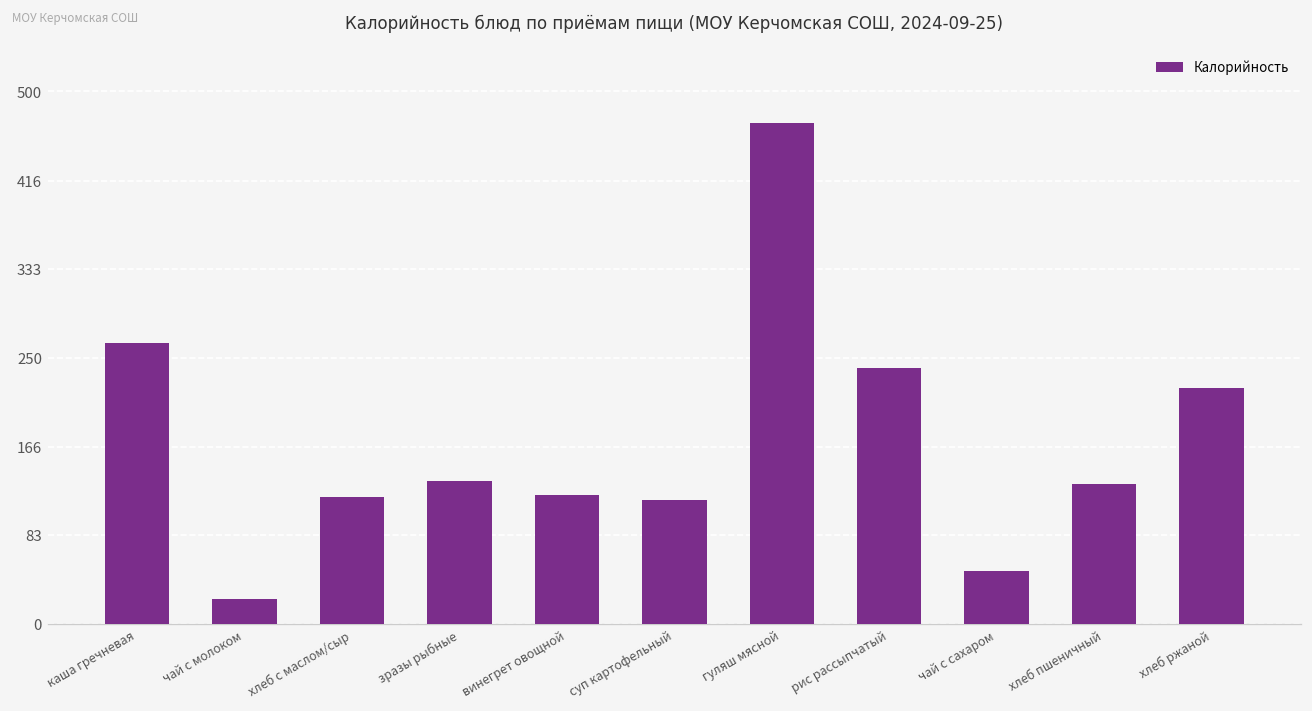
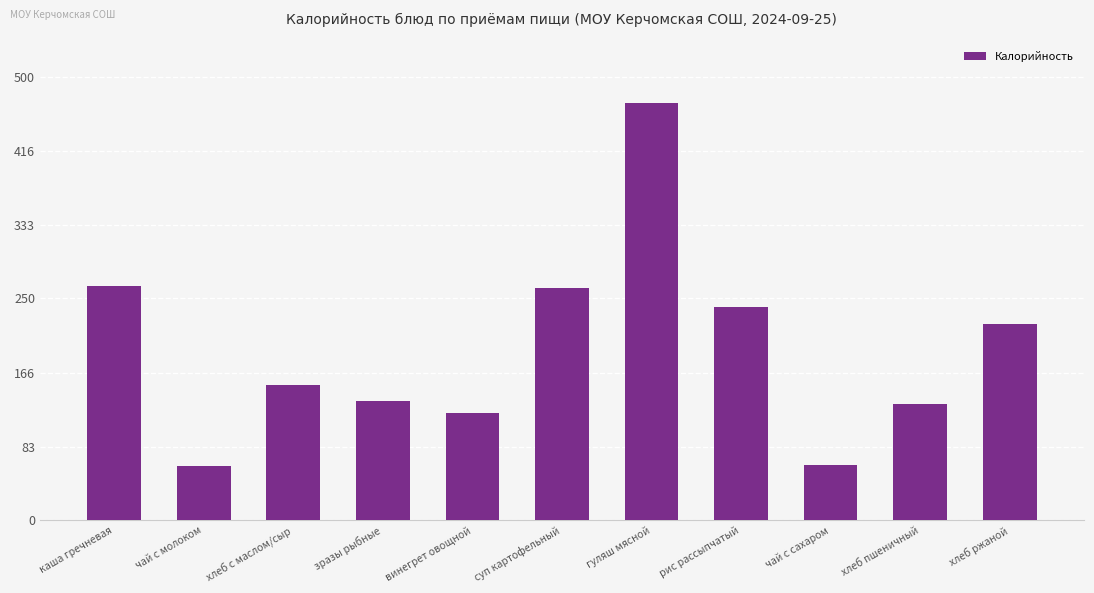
  {
    "каша гречневая": 260,
-   "чай с молоком": 20,
-   "хлеб с маслом/сыр": 120,
+   "чай с молоком": 60,
+   "хлеб с маслом/сыр": 150,
    "зразы рыбные": 130,
    "винегрет овощной": 120,
-   "суп картофельный": 120,
+   "суп картофельный": 260,
    "гуляш мясной": 470,
    "рис рассыпчатый": 240,
-   "чай с сахаром": 50,
+   "чай с сахаром": 60,
    "хлеб пшеничный": 130,
    "хлеб ржаной": 220
  }
